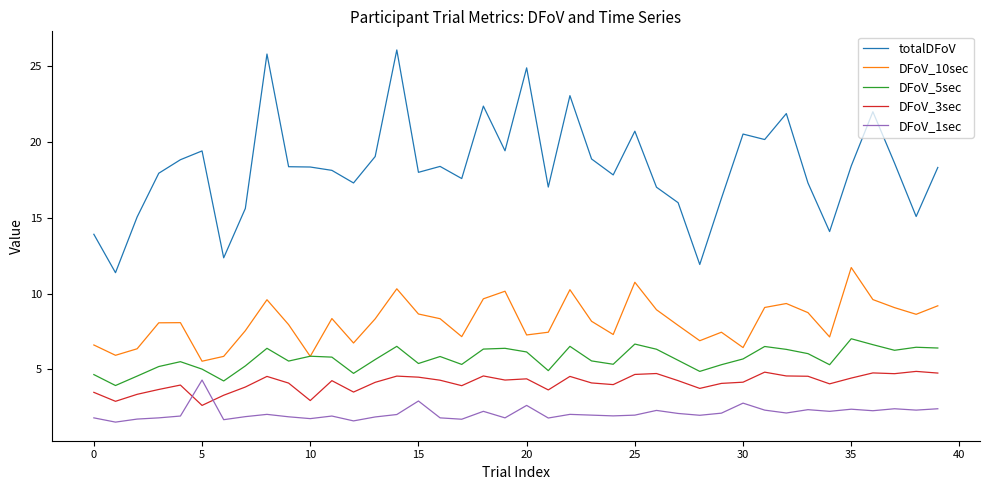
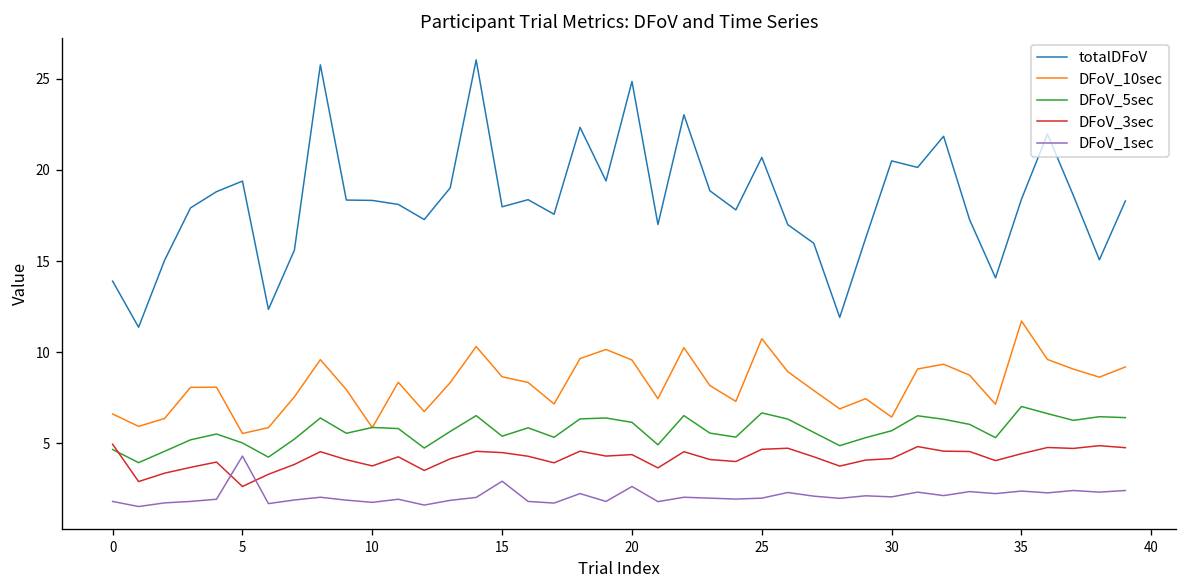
  {
    "totalDFoV": {
      "0": 13.9,
      "5": 19.4,
      "10": 18.3,
      "15": 18.0,
      "20": 24.9,
      "25": 20.7,
      "30": 20.5,
      "35": 18.4
    },
    "DFoV_10sec": {
      "0": 6.6,
      "5": 5.5,
      "15": 8.7,
-     "20": 7.3,
+     "20": 9.6,
      "25": 10.7,
      "30": 6.4,
      "35": 11.7
    },
    "DFoV_5sec": {
      "0": 4.7,
      "5": 5.0,
      "15": 5.4,
      "20": 6.2,
      "25": 6.7,
      "30": 5.7,
      "35": 7.0
    },
    "DFoV_3sec": {
-     "0": 3.5,
+     "0": 5.0,
      "5": 2.6,
-     "10": 3.0,
+     "10": 3.8,
      "15": 4.5,
      "20": 4.4,
      "25": 4.7,
      "30": 4.2,
      "35": 4.4
    },
    "DFoV_1sec": {
      "0": 1.8,
      "5": 4.3,
      "10": 1.8,
      "15": 2.9,
      "20": 2.6,
      "25": 2.0,
-     "30": 2.8,
+     "30": 2.1,
      "35": 2.4
    }
  }
